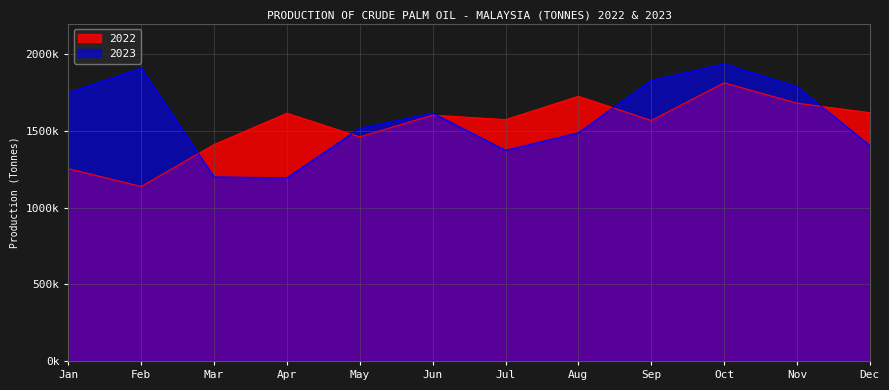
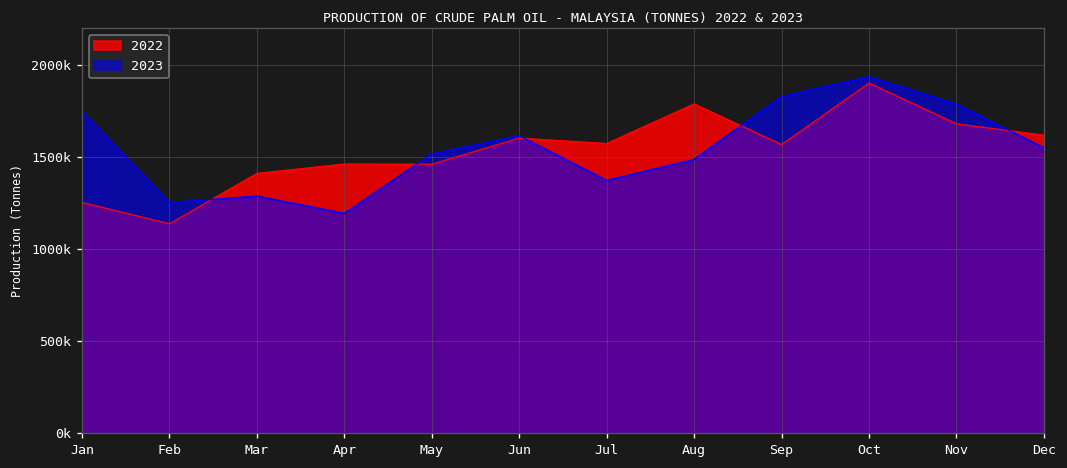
  {
    "2022": {
      "Jan": 1250000,
      "Feb": 1140000,
      "Mar": 1410000,
-     "Apr": 1620000,
+     "Apr": 1460000,
      "May": 1460000,
      "Jul": 1570000,
-     "Aug": 1730000,
+     "Aug": 1790000,
      "Sep": 1570000,
-     "Oct": 1810000,
+     "Oct": 1900000,
      "Nov": 1680000,
      "Dec": 1620000
    },
    "2023": {
      "Jan": 1750000,
-     "Feb": 1910000,
-     "Mar": 1200000,
+     "Feb": 1250000,
+     "Mar": 1290000,
      "Apr": 1190000,
      "May": 1520000,
      "Jul": 1370000,
      "Aug": 1490000,
      "Sep": 1830000,
      "Oct": 1940000,
      "Nov": 1790000,
-     "Dec": 1400000
+     "Dec": 1550000
    }
  }
